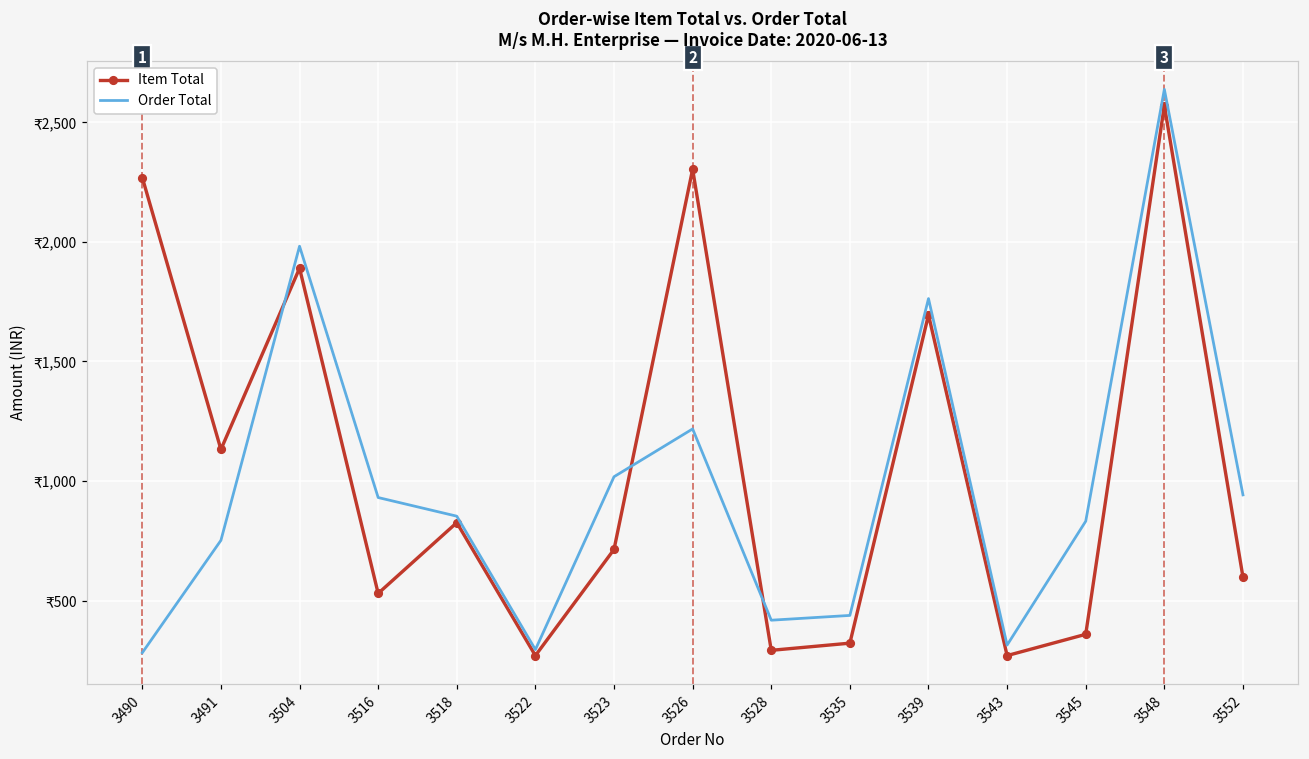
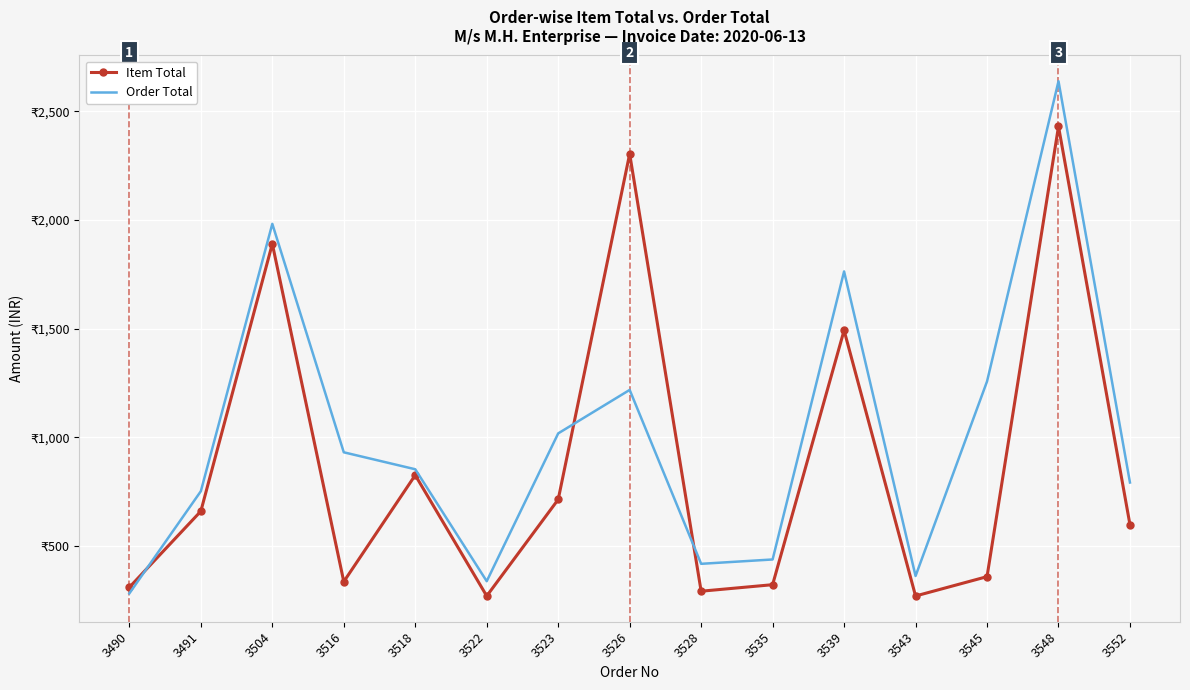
  {
    "Item Total": {
-     "3490": "₹2,270",
-     "3491": "₹1,130",
+     "3490": "₹310",
+     "3491": "₹660",
      "3504": "₹1,890",
-     "3516": "₹530",
+     "3516": "₹340",
      "3518": "₹830",
      "3522": "₹270",
      "3523": "₹710",
      "3526": "₹2,300",
      "3528": "₹290",
      "3535": "₹320",
-     "3539": "₹1,700",
+     "3539": "₹1,490",
      "3543": "₹270",
      "3545": "₹360",
-     "3548": "₹2,570",
+     "3548": "₹2,430",
      "3552": "₹600"
    },
    "Order Total": {
      "3490": "₹280",
      "3491": "₹750",
      "3504": "₹1,980",
      "3516": "₹930",
      "3518": "₹850",
-     "3522": "₹300",
+     "3522": "₹340",
      "3523": "₹1,020",
      "3526": "₹1,220",
      "3528": "₹420",
      "3535": "₹440",
      "3539": "₹1,760",
-     "3543": "₹310",
-     "3545": "₹830",
-     "3552": "₹940"
+     "3543": "₹360",
+     "3545": "₹1,260",
+     "3552": "₹790"
    }
  }
